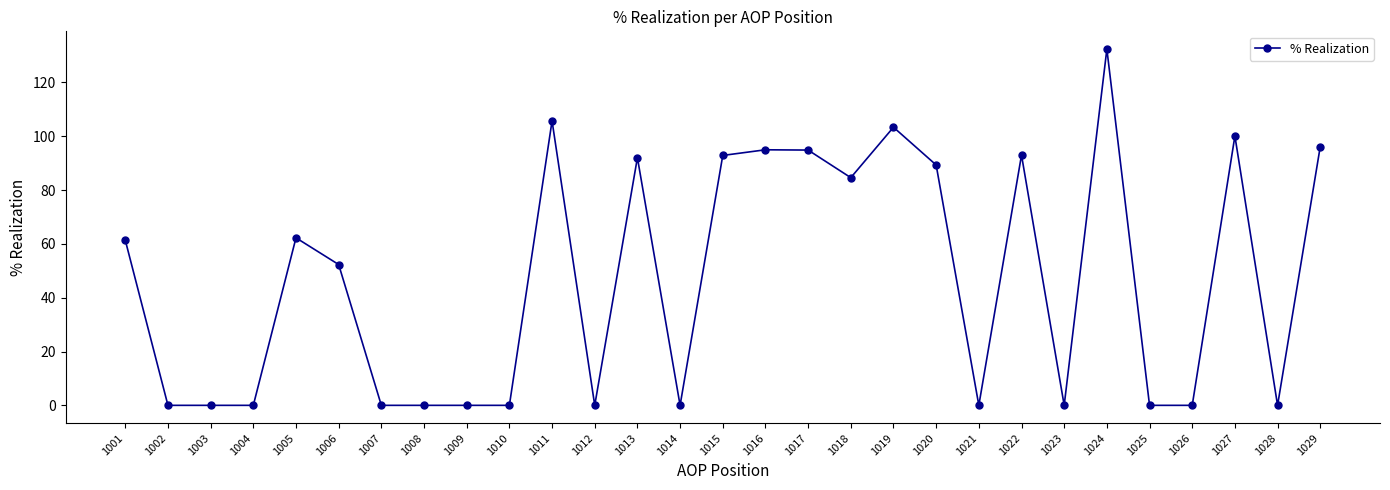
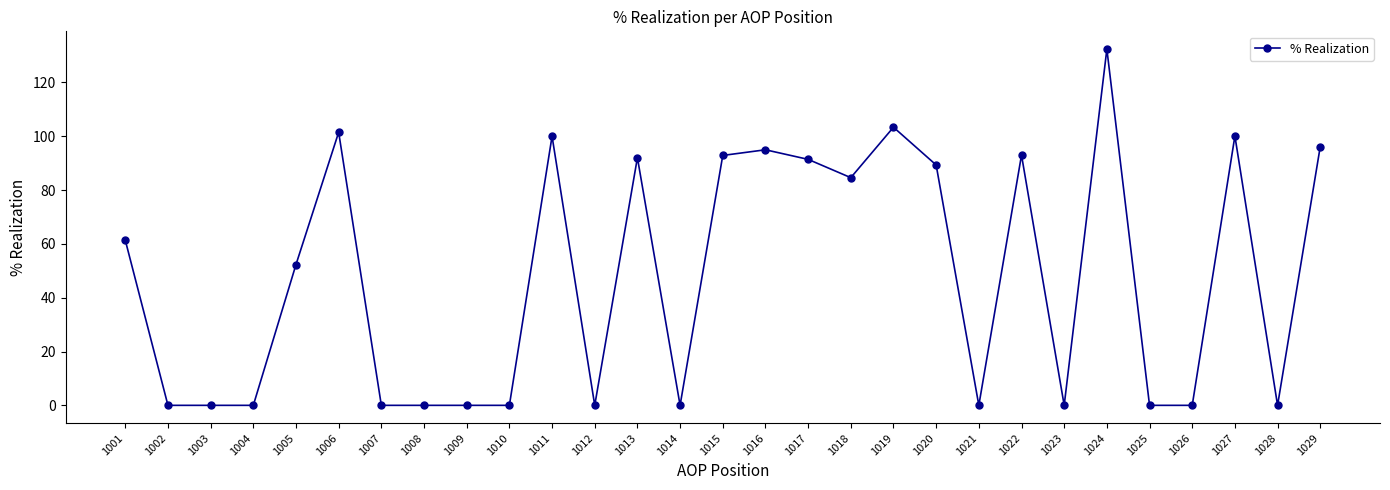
  {
    "1001": 61,
    "1002": 0,
    "1003": 0,
    "1004": 0,
-   "1005": 62,
-   "1006": 52,
+   "1005": 52,
+   "1006": 101,
    "1007": 0,
    "1008": 0,
    "1009": 0,
    "1010": 0,
-   "1011": 106,
+   "1011": 100,
    "1012": 0,
    "1013": 92,
    "1014": 0,
    "1015": 93,
    "1016": 95,
-   "1017": 95,
+   "1017": 91,
    "1018": 85,
    "1019": 103,
    "1020": 89,
    "1021": 0,
    "1022": 93,
    "1023": 0,
    "1024": 132,
    "1025": 0,
    "1026": 0,
    "1027": 100,
    "1028": 0,
    "1029": 96
  }
